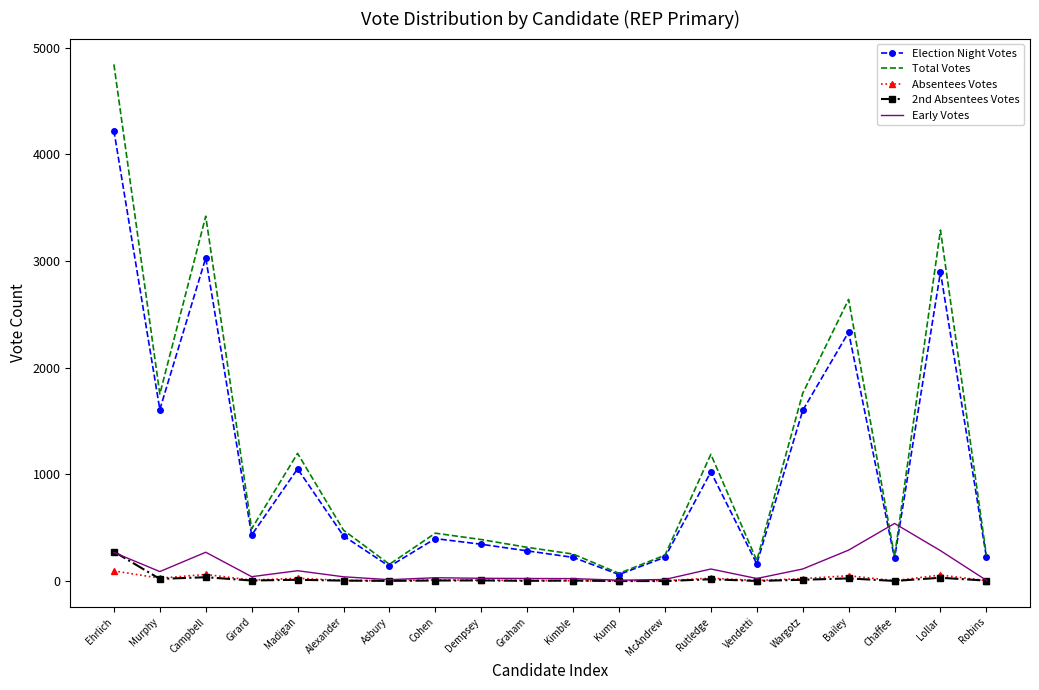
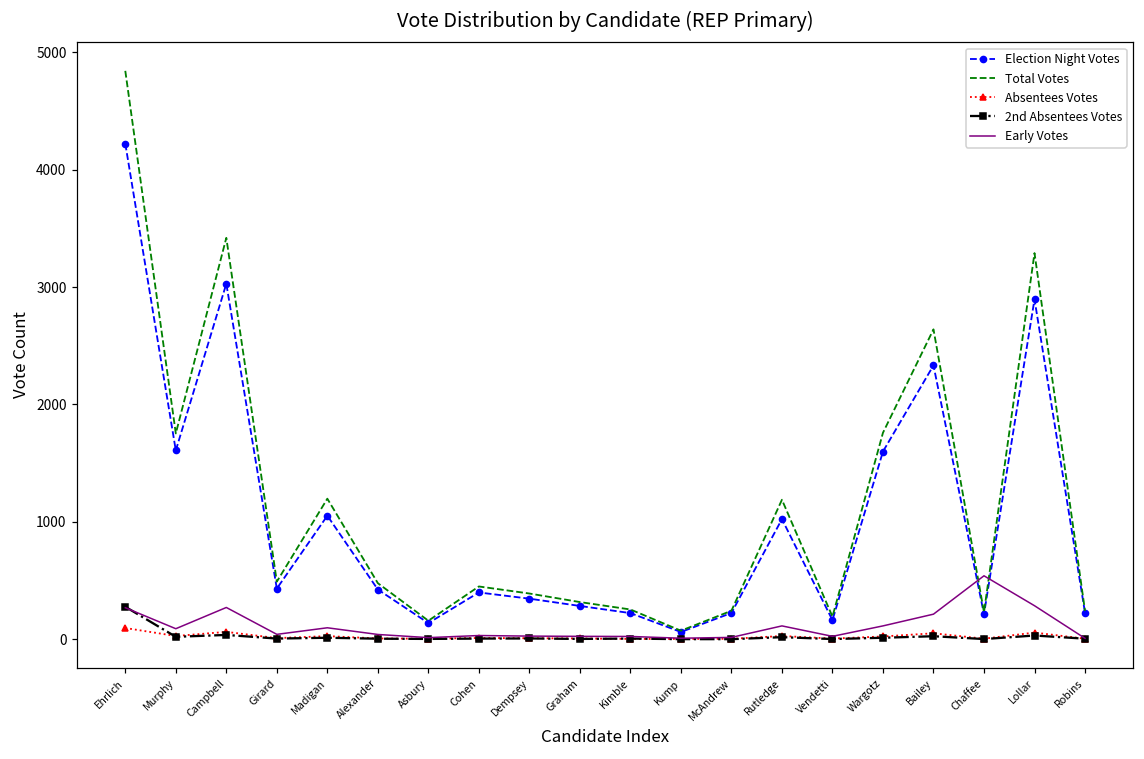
  {
    "Election Night Votes": {
      "Ehrlich": 4220,
      "Murphy": 1610,
      "Campbell": 3030,
      "Girard": 430,
      "Madigan": 1050,
      "Alexander": 420,
      "Cohen": 400,
      "Dempsey": 350,
      "Graham": 280,
      "Kimble": 220,
      "Rutledge": 1020,
      "Vendetti": 160,
      "Wargotz": 1600,
      "Bailey": 2330,
      "Lollar": 2900
    },
    "Total Votes": {
      "Ehrlich": 4840,
      "Murphy": 1750,
      "Campbell": 3420,
      "Girard": 490,
      "Madigan": 1200,
      "Alexander": 480,
      "Cohen": 450,
      "Dempsey": 390,
      "Graham": 320,
      "Kimble": 250,
      "Rutledge": 1190,
      "Vendetti": 190,
      "Wargotz": 1760,
      "Bailey": 2640,
      "Lollar": 3290
    },
    "Absentees Votes": {
      "Ehrlich": 100,
      "Campbell": 60,
      "Bailey": 50,
      "Lollar": 60
    },
    "2nd Absentees Votes": {
      "Campbell": 40,
      "Bailey": 30,
      "Lollar": 30
    },
    "Early Votes": {
      "Murphy": 90,
      "Campbell": 270,
      "Girard": 40,
      "Madigan": 100,
      "Alexander": 40,
      "Rutledge": 110,
      "Wargotz": 110,
-     "Bailey": 290,
+     "Bailey": 210,
      "Chaffee": 540,
      "Lollar": 290
    }
  }
